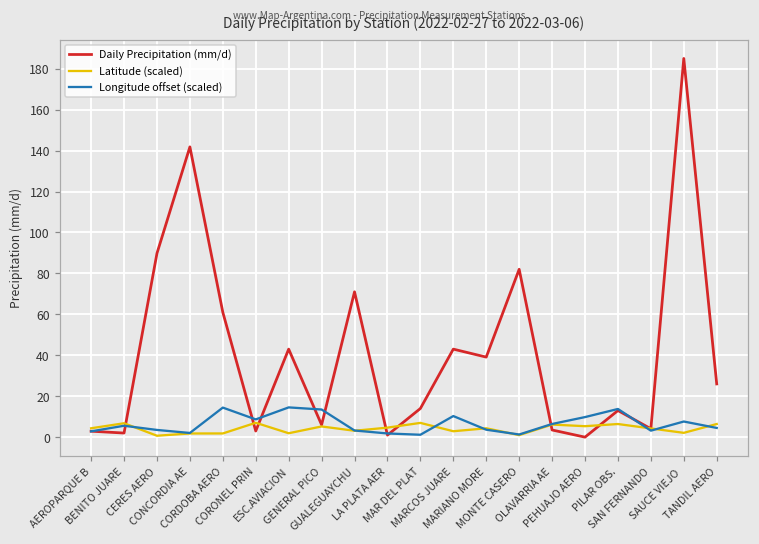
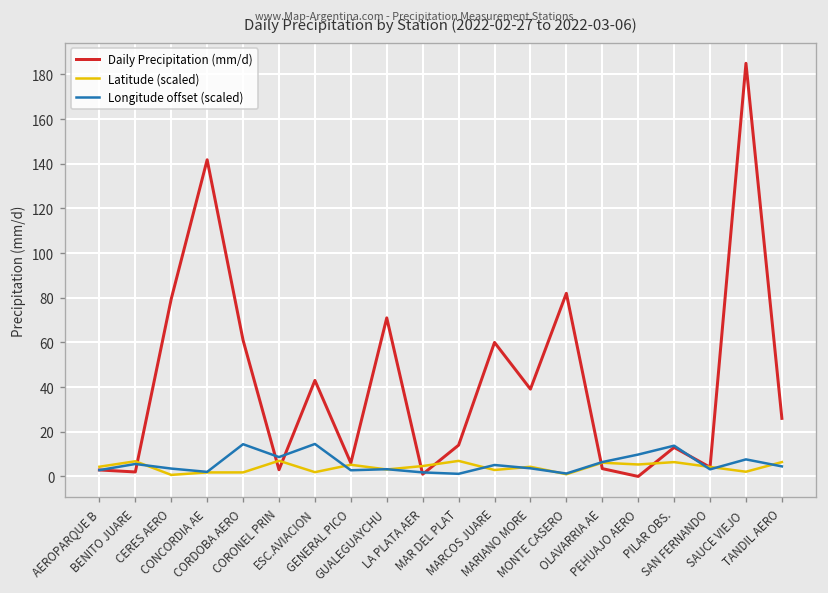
  {
    "Daily Precipitation (mm/d)": {
      "BENITO JUARE": 2,
-     "CERES AERO": 90,
+     "CERES AERO": 80,
      "CONCORDIA AE": 142,
      "CORDOBA AERO": 61,
      "CORONEL PRIN": 3,
      "ESC.AVIACION": 43,
      "GUALEGUAYCHU": 71,
      "MAR DEL PLAT": 14,
-     "MARCOS JUARE": 43,
+     "MARCOS JUARE": 60,
      "MARIANO MORE": 39,
      "MONTE CASERO": 82,
      "OLAVARRIA AE": 4,
      "PEHUAJO AERO": 0,
      "SAUCE VIEJO": 185,
      "TANDIL AERO": 26
    },
    "Latitude (scaled)": {
      "AEROPARQUE B": 4,
      "CERES AERO": 1,
      "CORDOBA AERO": 2,
      "CORONEL PRIN": 7,
      "ESC.AVIACION": 2,
      "LA PLATA AER": 5,
      "MAR DEL PLAT": 7,
      "MARCOS JUARE": 3,
      "PEHUAJO AERO": 5,
      "PILAR OBS.": 6,
      "SAUCE VIEJO": 2,
      "TANDIL AERO": 6
    },
    "Longitude offset (scaled)": {
      "CERES AERO": 4,
      "CORDOBA AERO": 14,
      "CORONEL PRIN": 9,
      "ESC.AVIACION": 15,
-     "GENERAL PICO": 14,
+     "GENERAL PICO": 3,
      "MAR DEL PLAT": 1,
-     "MARCOS JUARE": 10,
+     "MARCOS JUARE": 5,
      "PEHUAJO AERO": 10,
      "SAUCE VIEJO": 8,
      "TANDIL AERO": 5
    }
  }
